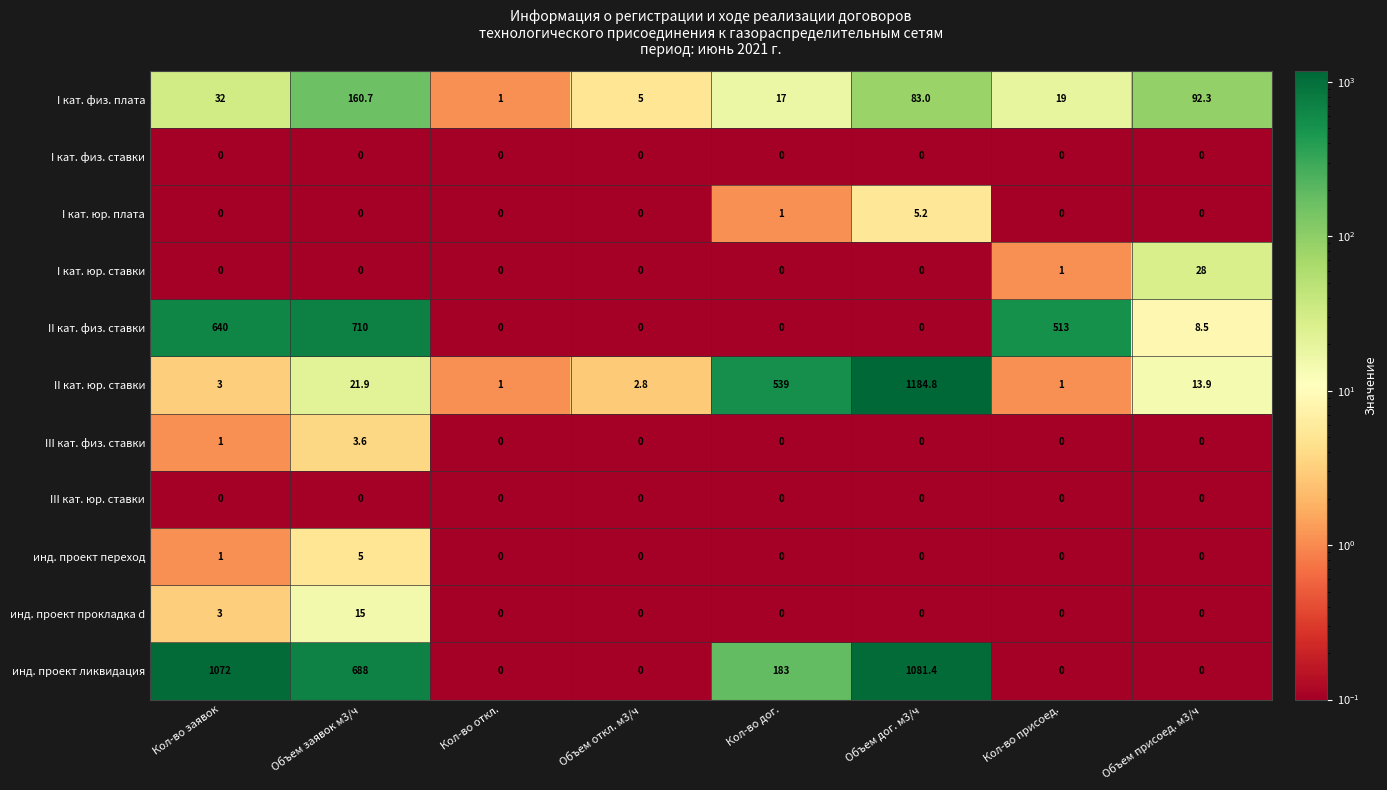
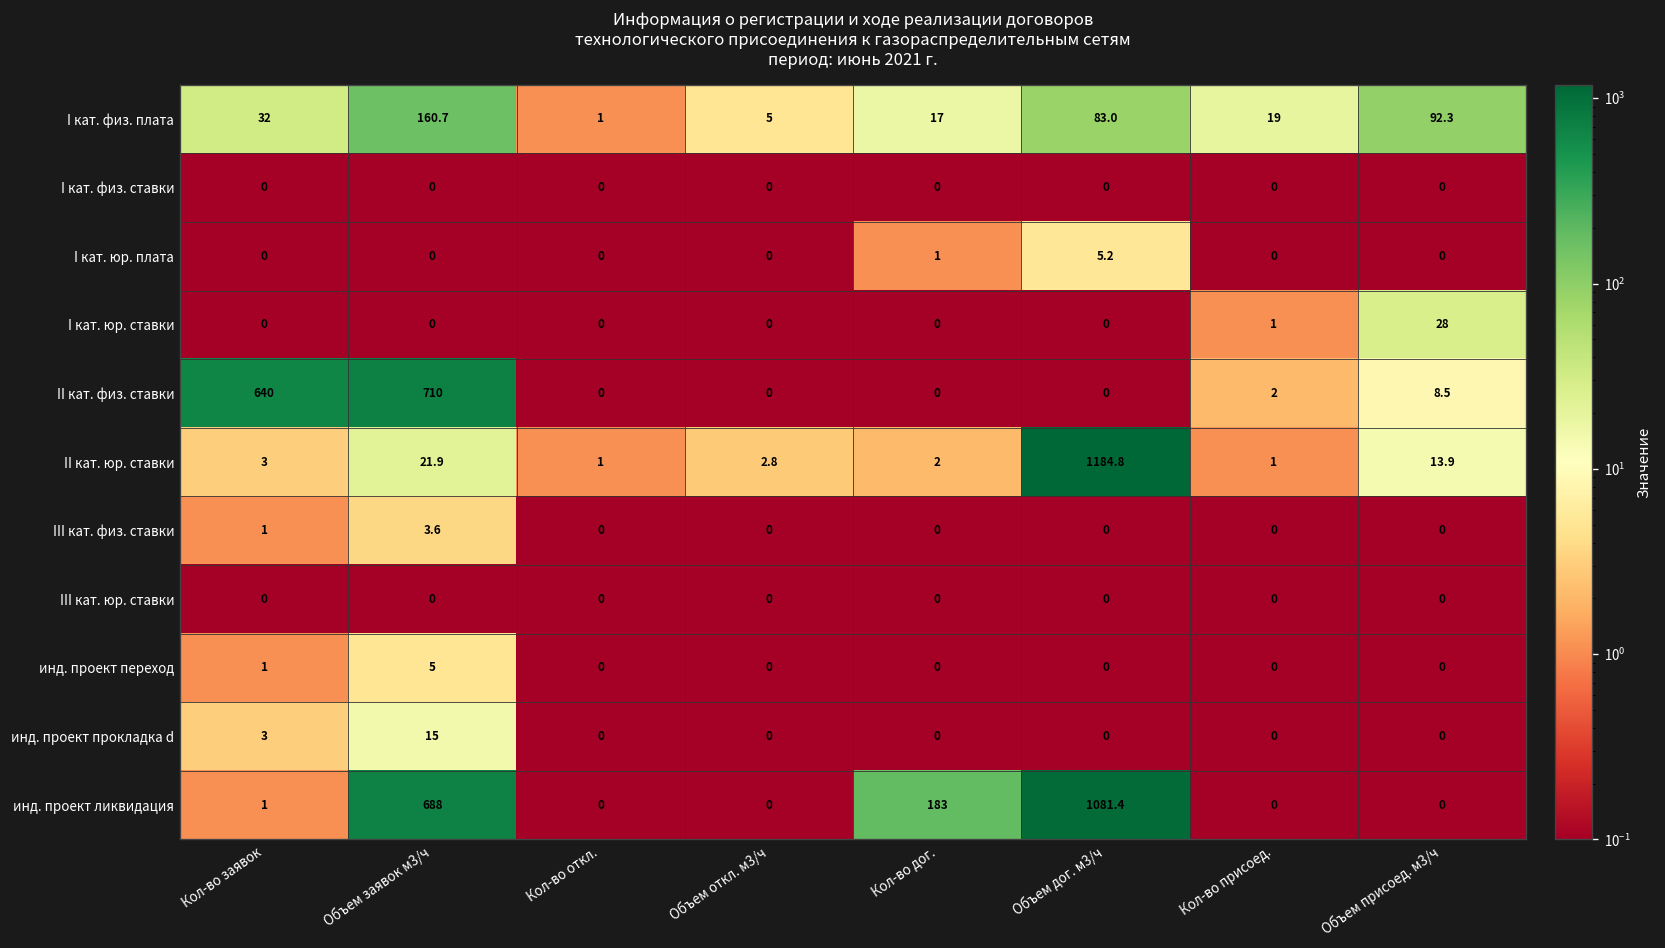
  {
    "I кат. физ. плата": {
      "Кол-во заявок": 32,
      "Объем заявок м3/ч": 160.7,
      "Кол-во откл.": 1,
      "Объем откл. м3/ч": 5,
      "Кол-во дог.": 17,
      "Объем дог. м3/ч": 83.0,
      "Кол-во присоед.": 19,
      "Объем присоед. м3/ч": 92.3
    },
    "I кат. физ. ставки": {
      "Кол-во заявок": 0,
      "Объем заявок м3/ч": 0,
      "Кол-во откл.": 0,
      "Объем откл. м3/ч": 0,
      "Кол-во дог.": 0,
      "Объем дог. м3/ч": 0,
      "Кол-во присоед.": 0,
      "Объем присоед. м3/ч": 0
    },
    "I кат. юр. плата": {
      "Кол-во заявок": 0,
      "Объем заявок м3/ч": 0,
      "Кол-во откл.": 0,
      "Объем откл. м3/ч": 0,
      "Кол-во дог.": 1,
      "Объем дог. м3/ч": 5.2,
      "Кол-во присоед.": 0,
      "Объем присоед. м3/ч": 0
    },
    "I кат. юр. ставки": {
      "Кол-во заявок": 0,
      "Объем заявок м3/ч": 0,
      "Кол-во откл.": 0,
      "Объем откл. м3/ч": 0,
      "Кол-во дог.": 0,
      "Объем дог. м3/ч": 0,
      "Кол-во присоед.": 1,
      "Объем присоед. м3/ч": 28
    },
    "II кат. физ. ставки": {
      "Кол-во заявок": 640,
      "Объем заявок м3/ч": 710,
      "Кол-во откл.": 0,
      "Объем откл. м3/ч": 0,
      "Кол-во дог.": 0,
      "Объем дог. м3/ч": 0,
-     "Кол-во присоед.": 513,
+     "Кол-во присоед.": 2,
      "Объем присоед. м3/ч": 8.5
    },
    "II кат. юр. ставки": {
      "Кол-во заявок": 3,
      "Объем заявок м3/ч": 21.9,
      "Кол-во откл.": 1,
      "Объем откл. м3/ч": 2.8,
-     "Кол-во дог.": 539,
+     "Кол-во дог.": 2,
      "Объем дог. м3/ч": 1184.8,
      "Кол-во присоед.": 1,
      "Объем присоед. м3/ч": 13.9
    },
    "III кат. физ. ставки": {
      "Кол-во заявок": 1,
      "Объем заявок м3/ч": 3.6,
      "Кол-во откл.": 0,
      "Объем откл. м3/ч": 0,
      "Кол-во дог.": 0,
      "Объем дог. м3/ч": 0,
      "Кол-во присоед.": 0,
      "Объем присоед. м3/ч": 0
    },
    "III кат. юр. ставки": {
      "Кол-во заявок": 0,
      "Объем заявок м3/ч": 0,
      "Кол-во откл.": 0,
      "Объем откл. м3/ч": 0,
      "Кол-во дог.": 0,
      "Объем дог. м3/ч": 0,
      "Кол-во присоед.": 0,
      "Объем присоед. м3/ч": 0
    },
    "инд. проект переход": {
      "Кол-во заявок": 1,
      "Объем заявок м3/ч": 5,
      "Кол-во откл.": 0,
      "Объем откл. м3/ч": 0,
      "Кол-во дог.": 0,
      "Объем дог. м3/ч": 0,
      "Кол-во присоед.": 0,
      "Объем присоед. м3/ч": 0
    },
    "инд. проект прокладка d": {
      "Кол-во заявок": 3,
      "Объем заявок м3/ч": 15,
      "Кол-во откл.": 0,
      "Объем откл. м3/ч": 0,
      "Кол-во дог.": 0,
      "Объем дог. м3/ч": 0,
      "Кол-во присоед.": 0,
      "Объем присоед. м3/ч": 0
    },
    "инд. проект ликвидация": {
-     "Кол-во заявок": 1072,
+     "Кол-во заявок": 1,
      "Объем заявок м3/ч": 688,
      "Кол-во откл.": 0,
      "Объем откл. м3/ч": 0,
      "Кол-во дог.": 183,
      "Объем дог. м3/ч": 1081.4,
      "Кол-во присоед.": 0,
      "Объем присоед. м3/ч": 0
    }
  }
